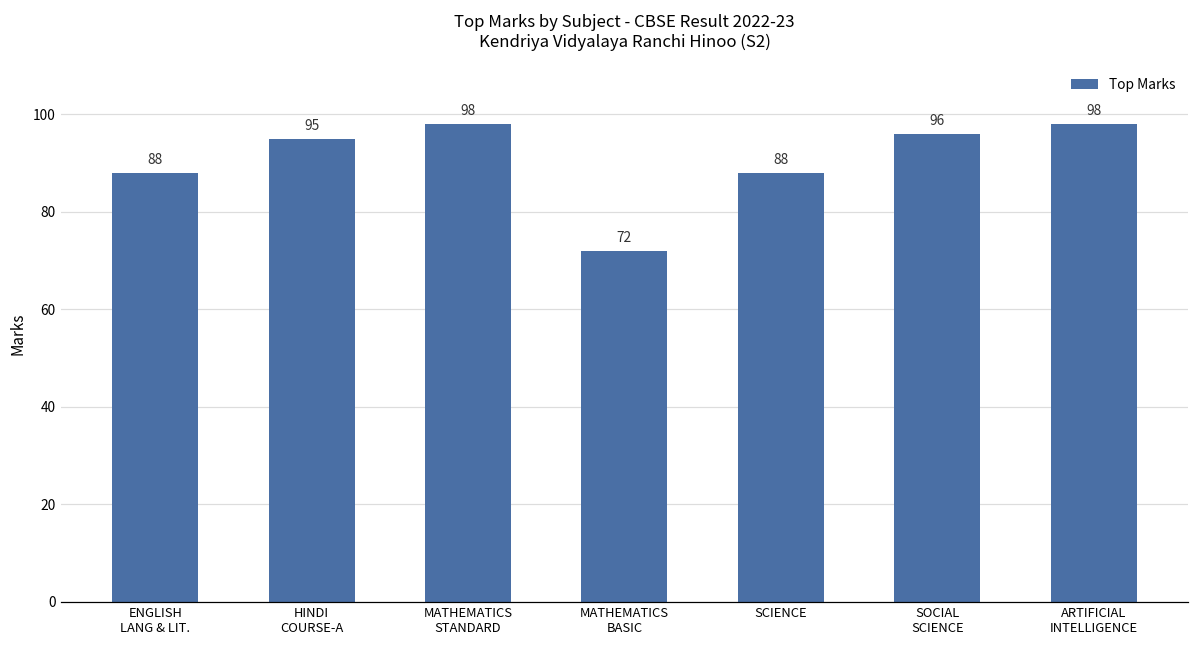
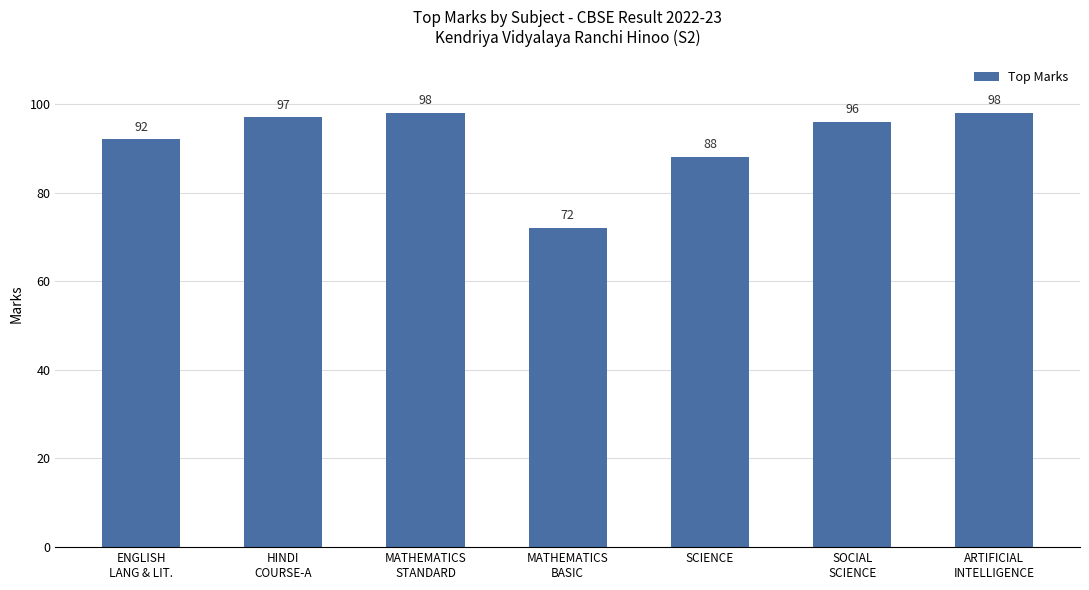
  {
-   "ENGLISH LANG & LIT.": 88,
-   "HINDI COURSE-A": 95,
+   "ENGLISH LANG & LIT.": 92,
+   "HINDI COURSE-A": 97,
    "MATHEMATICS STANDARD": 98,
    "MATHEMATICS BASIC": 72,
    "SCIENCE": 88,
    "SOCIAL SCIENCE": 96,
    "ARTIFICIAL INTELLIGENCE": 98
  }
